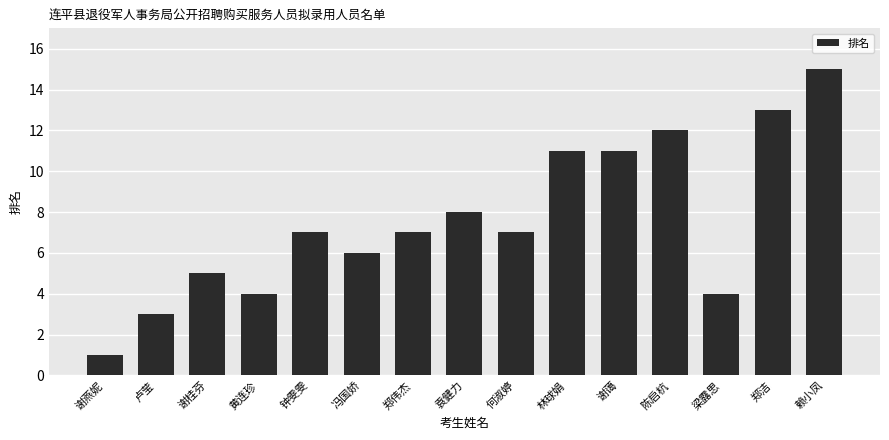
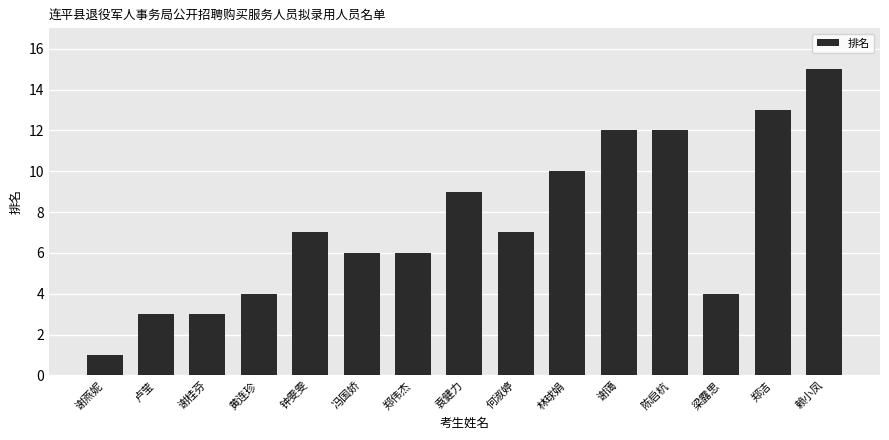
  {
    "谢燕妮": 1,
    "卢莹": 3,
-   "谢桂芬": 5,
+   "谢桂芬": 3,
    "黄连珍": 4,
    "钟雯雯": 7,
    "冯国娇": 6,
-   "郑伟杰": 7,
-   "袁健力": 8,
+   "郑伟杰": 6,
+   "袁健力": 9,
    "何淑婷": 7,
-   "林球娟": 11,
-   "谢蔼": 11,
+   "林球娟": 10,
+   "谢蔼": 12,
    "陈启杭": 12,
    "梁露思": 4,
    "郑洁": 13,
    "赖小凤": 15
  }
